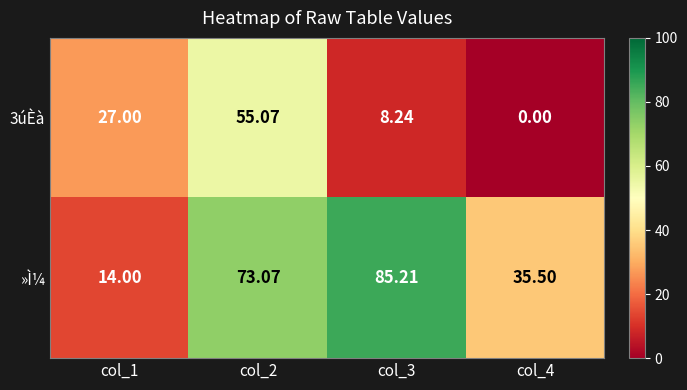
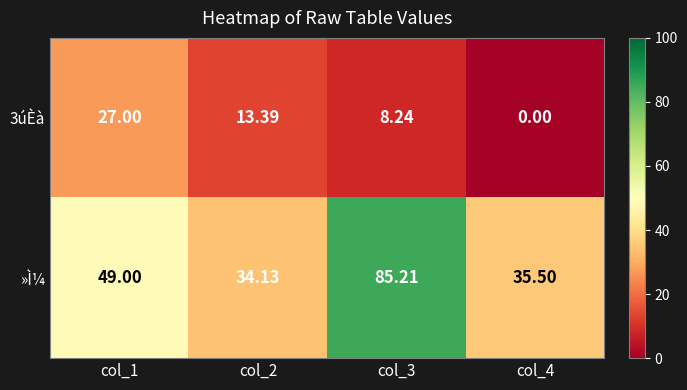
  {
    "3úÈà": {
      "col_1": 27.00,
-     "col_2": 55.07,
+     "col_2": 13.39,
      "col_3": 8.24,
      "col_4": 0.00
    },
    "»Ì¼": {
-     "col_1": 14.00,
-     "col_2": 73.07,
+     "col_1": 49.00,
+     "col_2": 34.13,
      "col_3": 85.21,
      "col_4": 35.50
    }
  }
